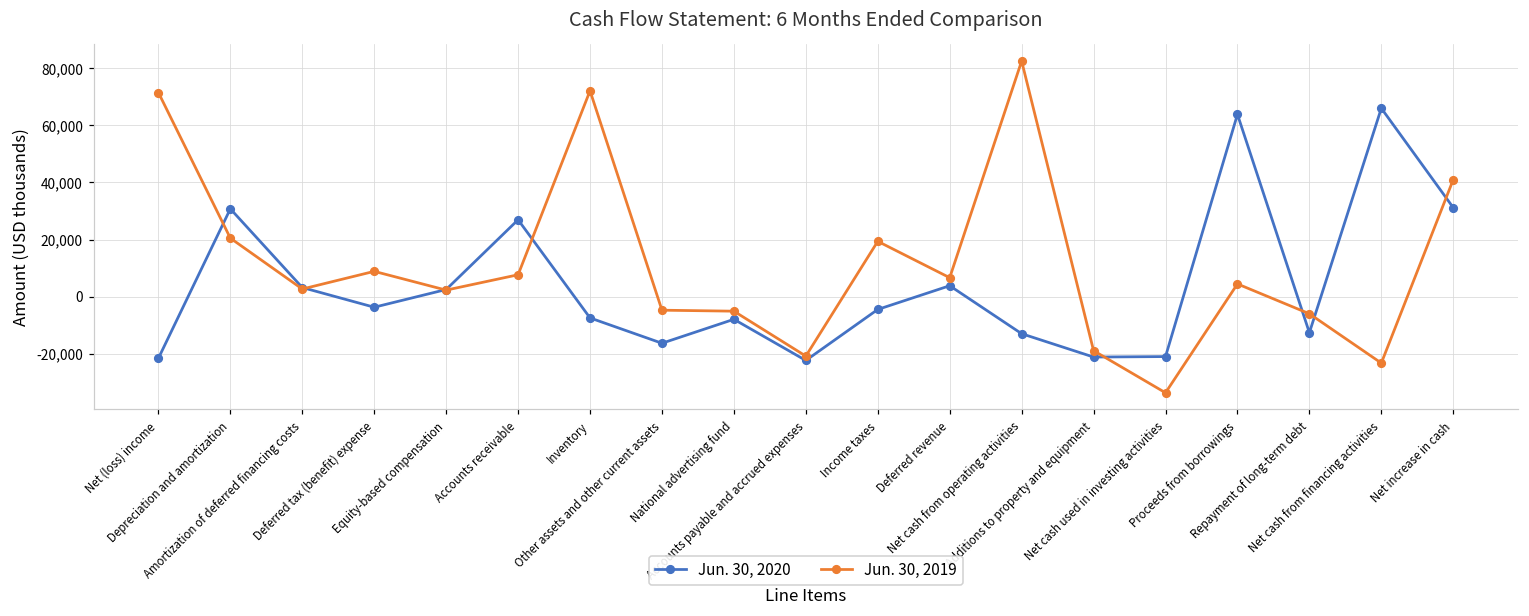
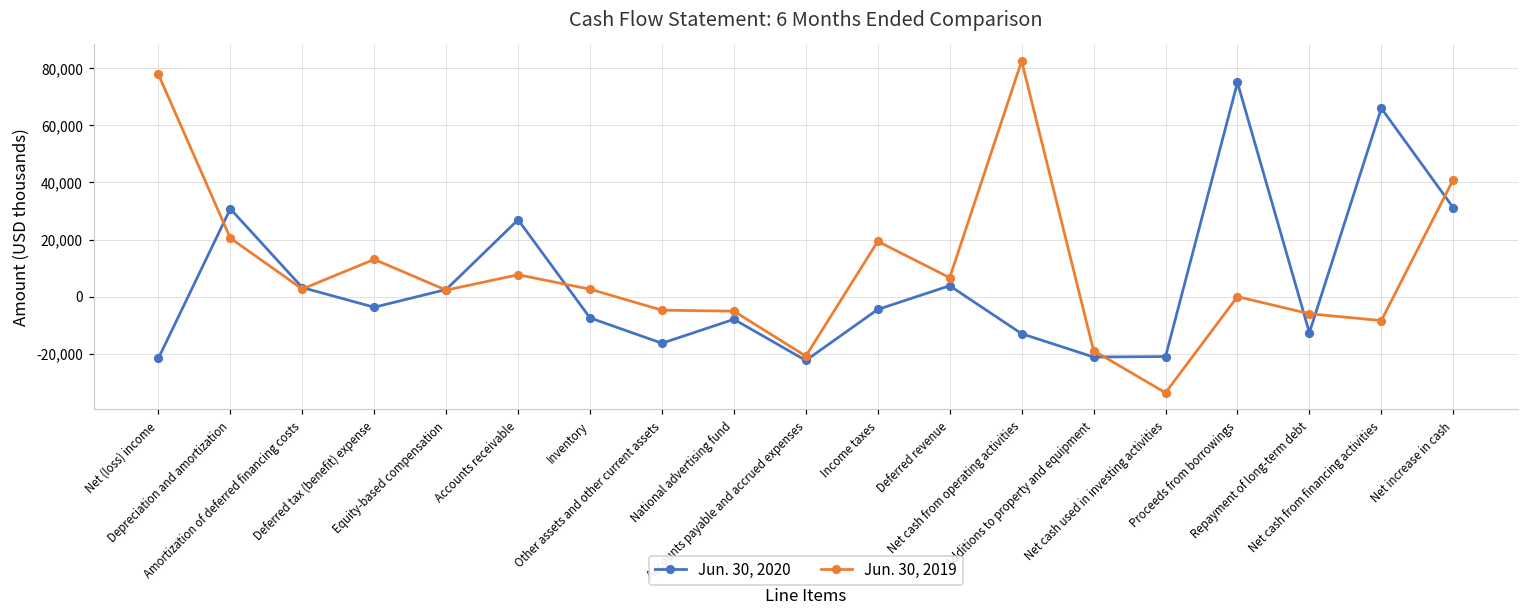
  {
    "Jun. 30, 2020": {
      "Net (loss) income": "-22,000",
      "Depreciation and amortization": "31,000",
      "Deferred tax (benefit) expense": "-4,000",
      "Accounts receivable": "27,000",
      "Inventory": "-7,000",
      "Other assets and other current assets": "-16,000",
      "National advertising fund": "-8,000",
      "Accounts payable and accrued expenses": "-22,000",
      "Income taxes": "-4,000",
      "Deferred revenue": "4,000",
      "Net cash from operating activities": "-13,000",
      "Additions to property and equipment": "-21,000",
      "Net cash used in investing activities": "-21,000",
-     "Proceeds from borrowings": "64,000",
+     "Proceeds from borrowings": "75,000",
      "Repayment of long-term debt": "-13,000",
      "Net cash from financing activities": "66,000",
      "Net increase in cash": "31,000"
    },
    "Jun. 30, 2019": {
-     "Net (loss) income": "71,000",
+     "Net (loss) income": "78,000",
      "Depreciation and amortization": "20,000",
-     "Deferred tax (benefit) expense": "9,000",
+     "Deferred tax (benefit) expense": "13,000",
      "Accounts receivable": "8,000",
-     "Inventory": "72,000",
+     "Inventory": "3,000",
      "Other assets and other current assets": "-5,000",
      "National advertising fund": "-5,000",
      "Accounts payable and accrued expenses": "-21,000",
      "Income taxes": "19,000",
      "Deferred revenue": "7,000",
      "Net cash from operating activities": "83,000",
      "Additions to property and equipment": "-19,000",
      "Net cash used in investing activities": "-34,000",
-     "Proceeds from borrowings": "4,000",
+     "Proceeds from borrowings": "0",
      "Repayment of long-term debt": "-6,000",
-     "Net cash from financing activities": "-23,000",
+     "Net cash from financing activities": "-8,000",
      "Net increase in cash": "41,000"
    }
  }
